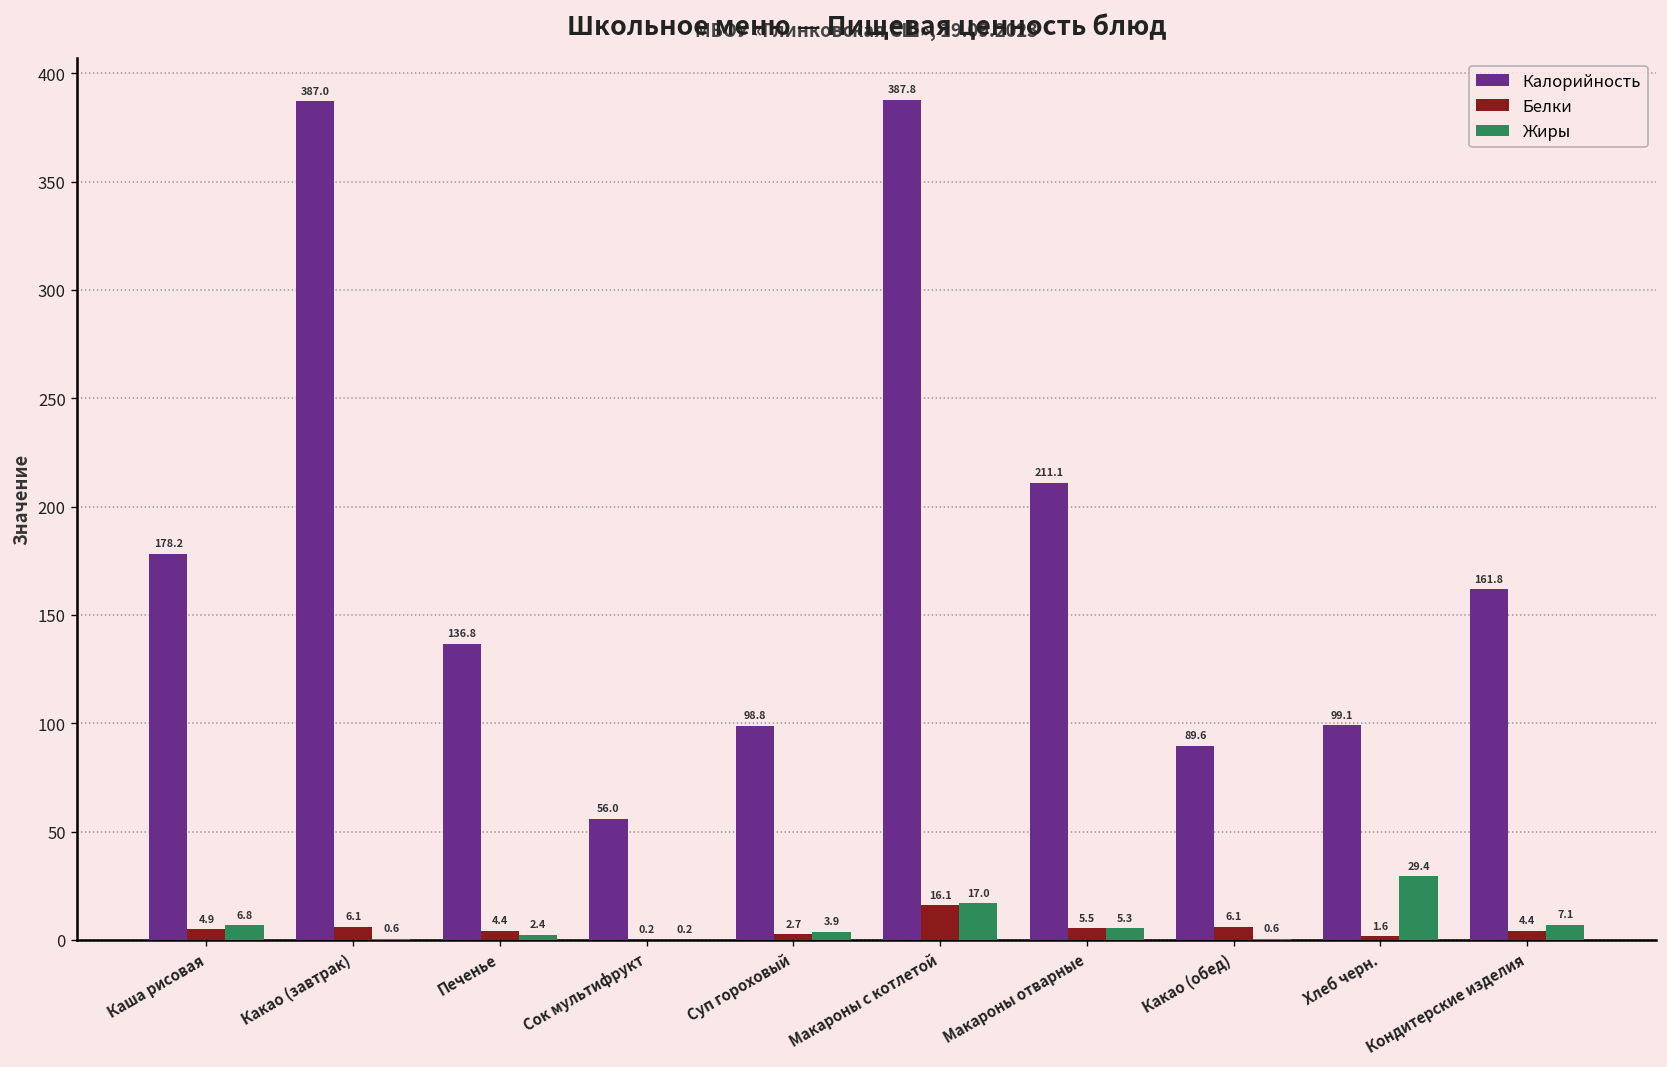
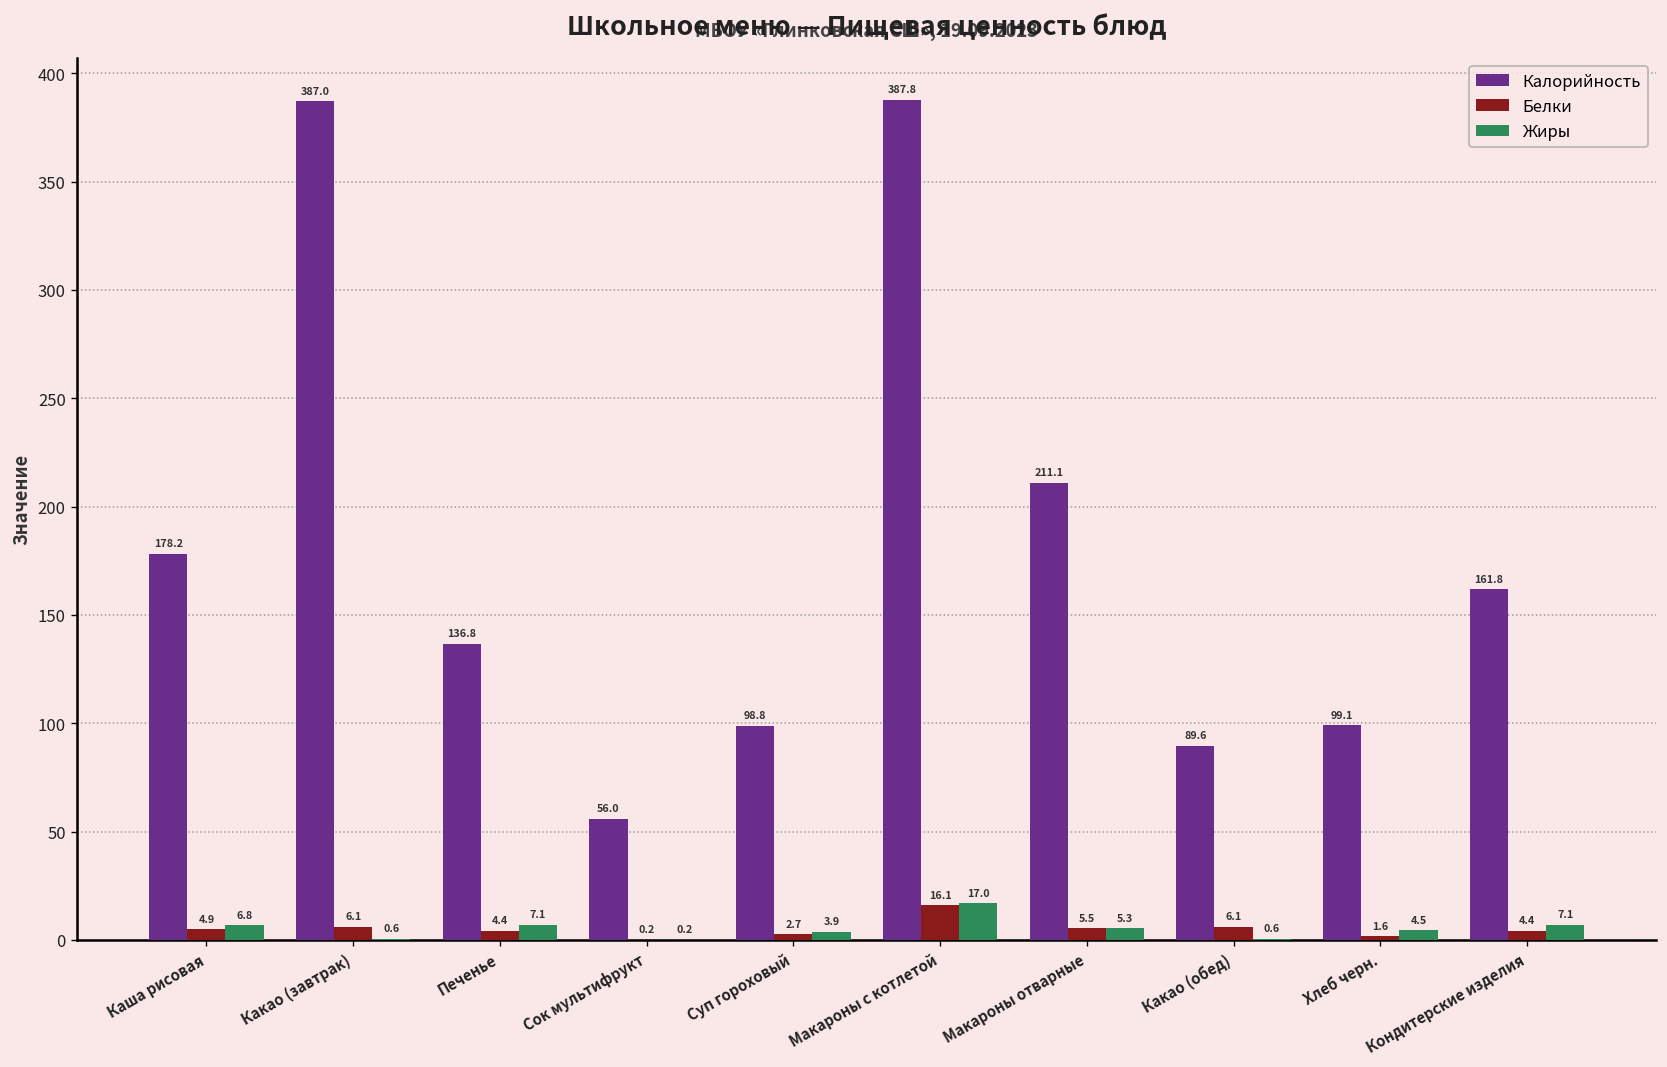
  {
    "Калорийность": {
      "Каша рисовая": 178.2,
      "Какао (завтрак)": 387.0,
      "Печенье": 136.8,
      "Сок мультифрукт": 56.0,
      "Суп гороховый": 98.8,
      "Макароны с котлетой": 387.8,
      "Макароны отварные": 211.1,
      "Какао (обед)": 89.6,
      "Хлеб черн.": 99.1,
      "Кондитерские изделия": 161.8
    },
    "Белки": {
      "Каша рисовая": 4.9,
      "Какао (завтрак)": 6.1,
      "Печенье": 4.4,
      "Сок мультифрукт": 0.2,
      "Суп гороховый": 2.7,
      "Макароны с котлетой": 16.1,
      "Макароны отварные": 5.5,
      "Какао (обед)": 6.1,
      "Хлеб черн.": 1.6,
      "Кондитерские изделия": 4.4
    },
    "Жиры": {
      "Каша рисовая": 6.8,
      "Какао (завтрак)": 0.6,
-     "Печенье": 2.4,
+     "Печенье": 7.1,
      "Сок мультифрукт": 0.2,
      "Суп гороховый": 3.9,
      "Макароны с котлетой": 17.0,
      "Макароны отварные": 5.3,
      "Какао (обед)": 0.6,
-     "Хлеб черн.": 29.4,
+     "Хлеб черн.": 4.5,
      "Кондитерские изделия": 7.1
    }
  }
